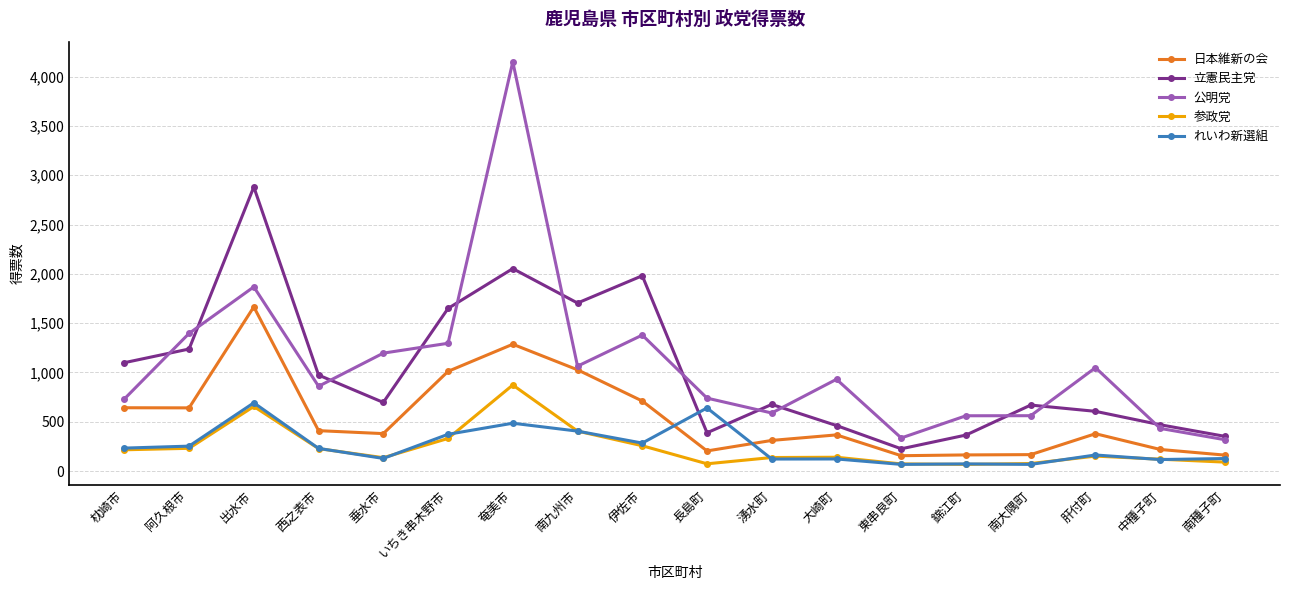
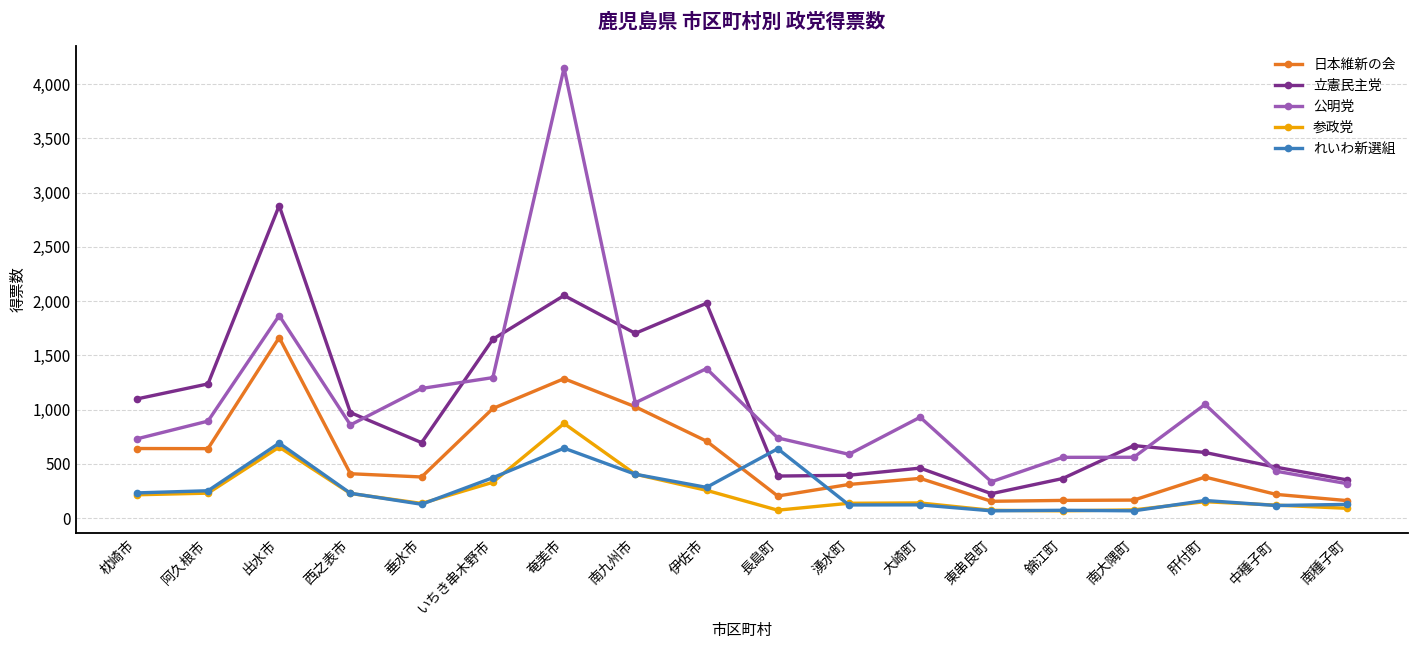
  {
    "立憲民主党": {
      "枕崎市": "1,100",
      "阿久根市": "1,200",
      "出水市": "2,900",
      "西之表市": "1,000",
      "垂水市": "700",
      "いちき串木野市": "1,600",
      "奄美市": "2,100",
      "南九州市": "1,700",
      "伊佐市": "2,000",
      "長島町": "400",
-     "湧水町": "700",
+     "湧水町": "400",
      "大崎町": "500",
      "東串良町": "200",
      "錦江町": "400",
      "南大隅町": "700",
      "肝付町": "600",
      "中種子町": "500",
      "南種子町": "400"
    },
    "公明党": {
      "枕崎市": "700",
-     "阿久根市": "1,400",
+     "阿久根市": "900",
      "出水市": "1,900",
      "西之表市": "900",
      "垂水市": "1,200",
      "いちき串木野市": "1,300",
      "奄美市": "4,100",
      "南九州市": "1,100",
      "伊佐市": "1,400",
      "長島町": "700",
      "湧水町": "600",
      "大崎町": "900",
      "東串良町": "300",
      "錦江町": "600",
      "南大隅町": "600",
      "肝付町": "1,000",
      "中種子町": "400",
      "南種子町": "300"
    },
    "れいわ新選組": {
      "出水市": "700",
      "いちき串木野市": "400",
-     "奄美市": "500",
+     "奄美市": "600",
      "伊佐市": "300",
      "長島町": "600",
      "南種子町": "100"
    }
  }
